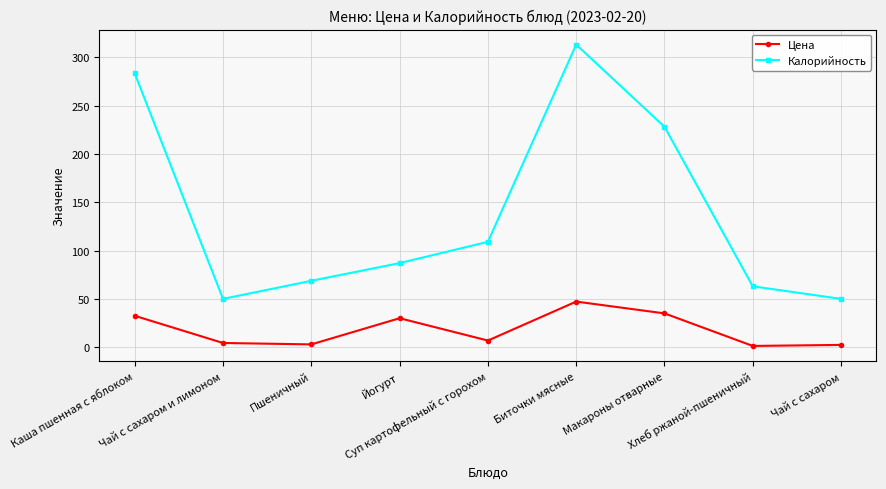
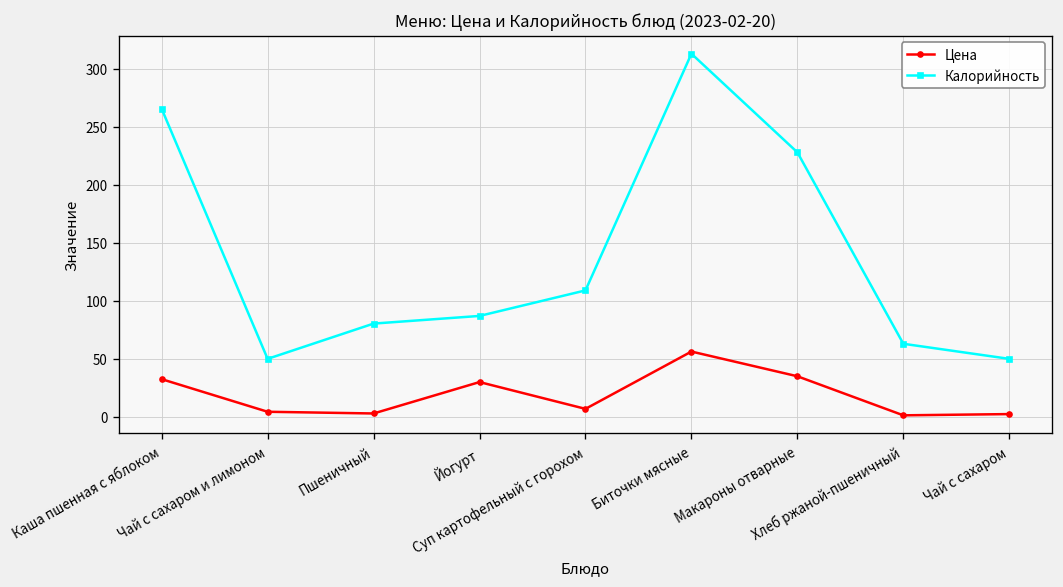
  {
    "Цена": {
      "Каша пшенная с яблоком": 30,
      "Чай с сахаром и лимоном": 0,
      "Пшеничный": 0,
      "Йогурт": 30,
      "Суп картофельный с горохом": 10,
-     "Биточки мясные": 50,
+     "Биточки мясные": 60,
      "Макароны отварные": 40,
      "Хлеб ржаной-пшеничный": 0,
      "Чай с сахаром": 0
    },
    "Калорийность": {
-     "Каша пшенная с яблоком": 280,
+     "Каша пшенная с яблоком": 270,
      "Чай с сахаром и лимоном": 50,
-     "Пшеничный": 70,
+     "Пшеничный": 80,
      "Йогурт": 90,
      "Суп картофельный с горохом": 110,
      "Биточки мясные": 310,
      "Макароны отварные": 230,
      "Хлеб ржаной-пшеничный": 60,
      "Чай с сахаром": 50
    }
  }
